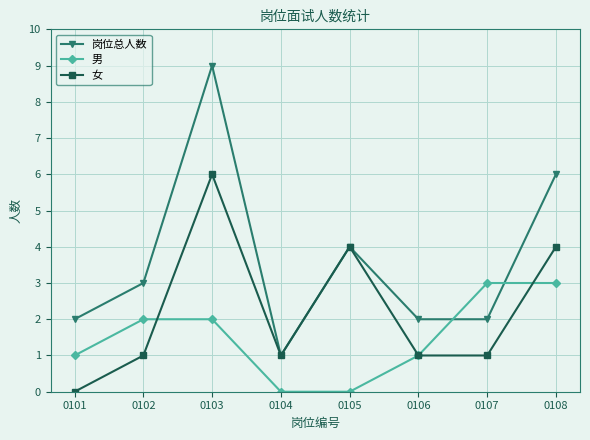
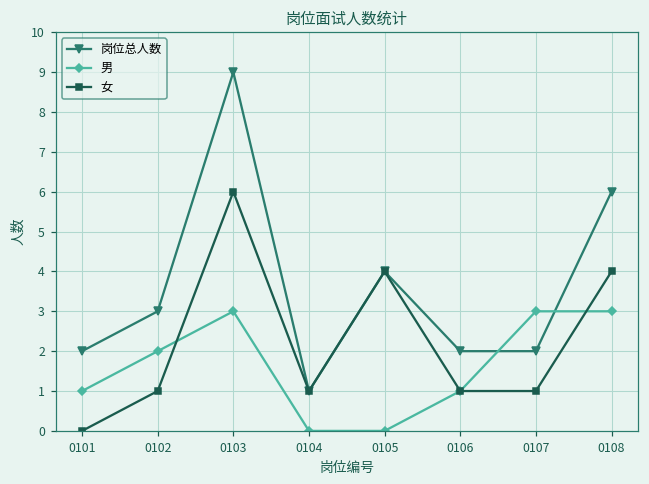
  {
    "男": {
      "0101": 1,
      "0102": 2,
-     "0103": 2,
+     "0103": 3,
      "0104": 0,
      "0105": 0,
      "0107": 3,
      "0108": 3
    }
  }
